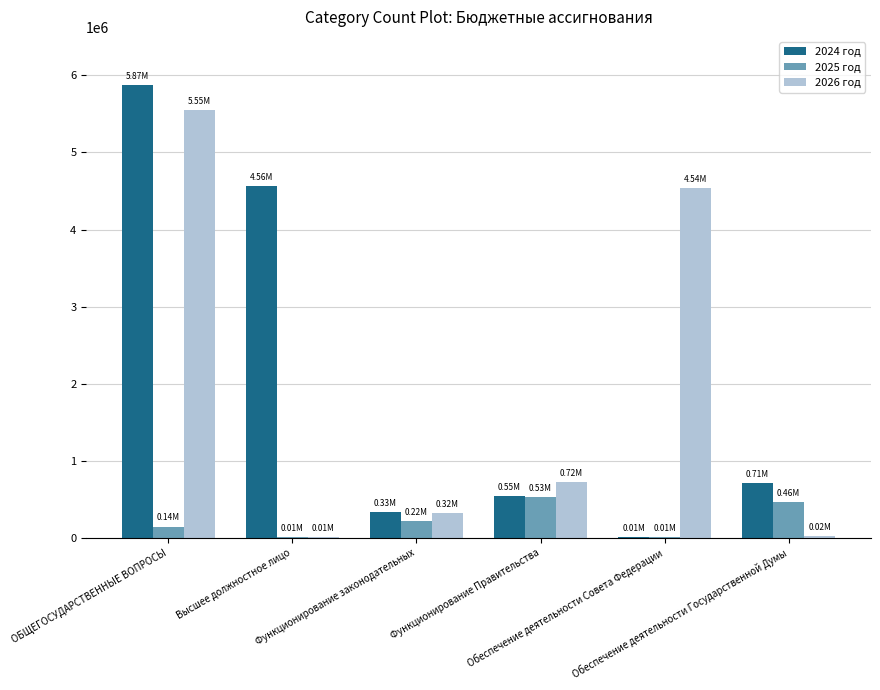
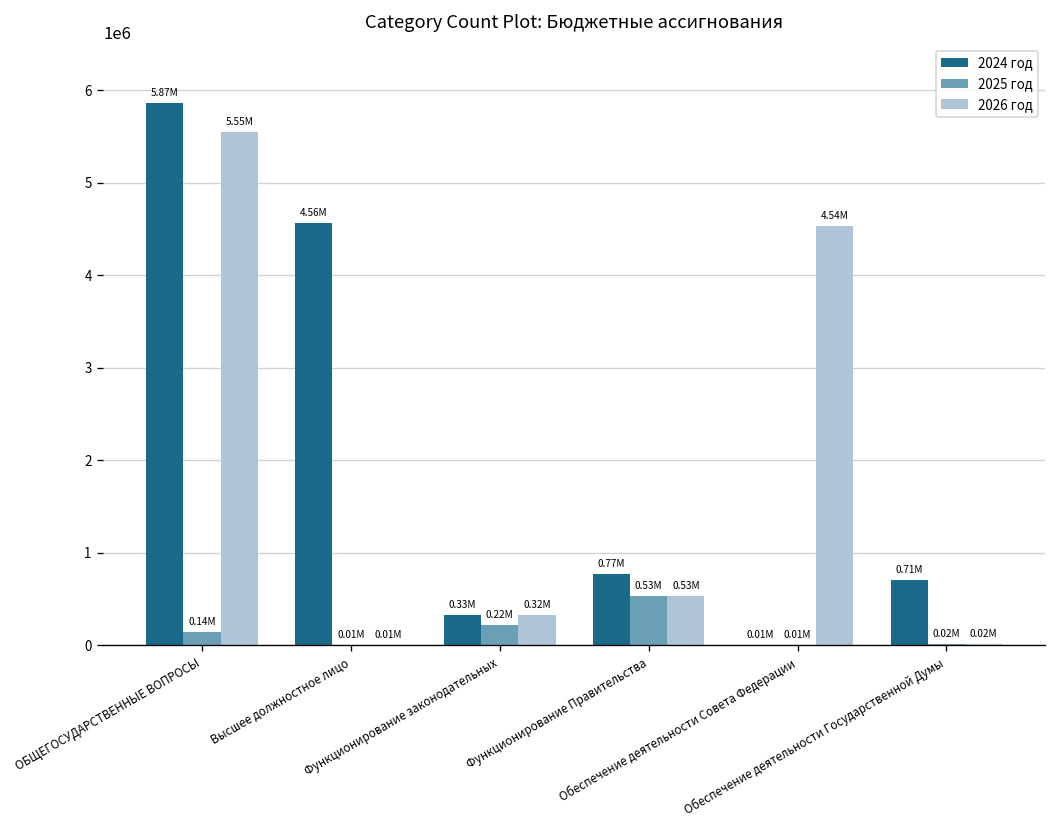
  {
    "2024 год": {
      "ОБЩЕГОСУДАРСТВЕННЫЕ ВОПРОСЫ": "5.87M",
      "Высшее должностное лицо": "4.56M",
      "Функционирование законодательных": "0.33M",
-     "Функционирование Правительства": "0.55M",
+     "Функционирование Правительства": "0.77M",
      "Обеспечение деятельности Совета Федерации": "0.01M",
      "Обеспечение деятельности Государственной Думы": "0.71M"
    },
    "2025 год": {
      "ОБЩЕГОСУДАРСТВЕННЫЕ ВОПРОСЫ": "0.14M",
      "Высшее должностное лицо": "0.01M",
      "Функционирование законодательных": "0.22M",
      "Функционирование Правительства": "0.53M",
      "Обеспечение деятельности Совета Федерации": "0.01M",
-     "Обеспечение деятельности Государственной Думы": "0.46M"
+     "Обеспечение деятельности Государственной Думы": "0.02M"
    },
    "2026 год": {
      "ОБЩЕГОСУДАРСТВЕННЫЕ ВОПРОСЫ": "5.55M",
      "Высшее должностное лицо": "0.01M",
      "Функционирование законодательных": "0.32M",
-     "Функционирование Правительства": "0.72M",
+     "Функционирование Правительства": "0.53M",
      "Обеспечение деятельности Совета Федерации": "4.54M",
      "Обеспечение деятельности Государственной Думы": "0.02M"
    }
  }
